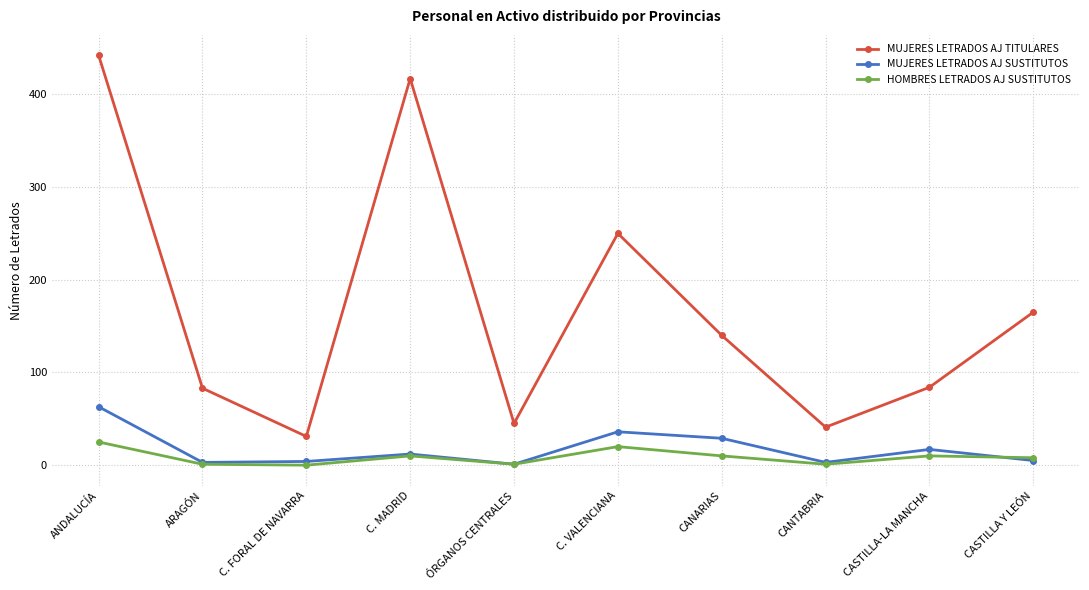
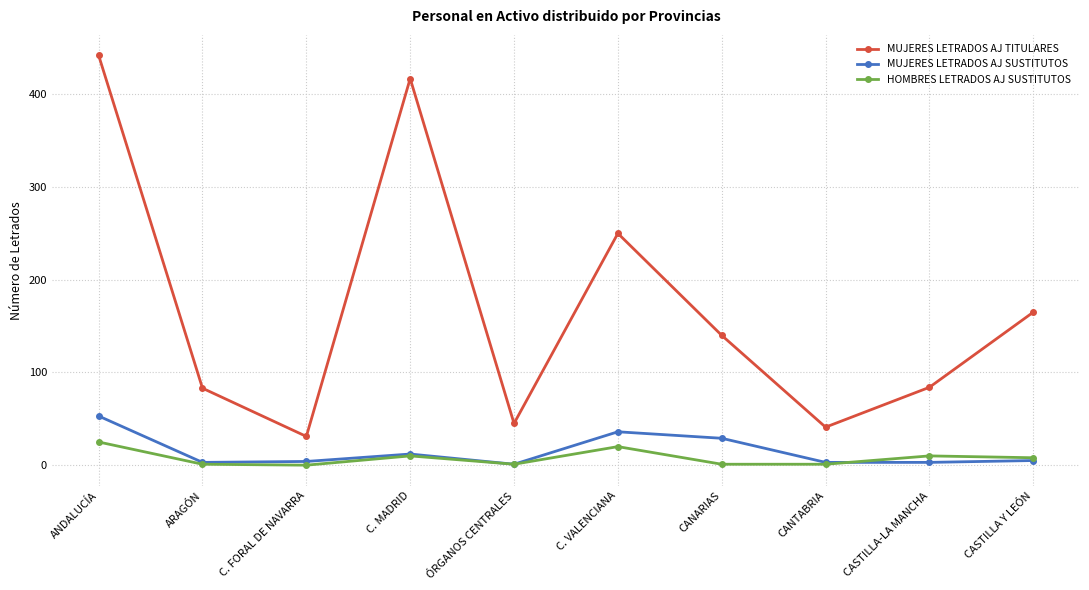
  {
    "MUJERES LETRADOS AJ TITULARES": {
      "ANDALUCÍA": 440,
      "ARAGÓN": 80,
      "C. FORAL DE NAVARRA": 30,
      "C. MADRID": 420,
      "ÓRGANOS CENTRALES": 50,
      "C. VALENCIANA": 250,
      "CANARIAS": 140,
      "CANTABRIA": 40,
      "CASTILLA-LA MANCHA": 80,
      "CASTILLA Y LEÓN": 170
    },
    "MUJERES LETRADOS AJ SUSTITUTOS": {
-     "ANDALUCÍA": 60,
+     "ANDALUCÍA": 50,
      "C. FORAL DE NAVARRA": 0,
      "C. VALENCIANA": 40,
      "CANARIAS": 30,
-     "CASTILLA-LA MANCHA": 20,
+     "CASTILLA-LA MANCHA": 0,
      "CASTILLA Y LEÓN": 10
    },
    "HOMBRES LETRADOS AJ SUSTITUTOS": {
      "ANDALUCÍA": 30,
      "C. FORAL DE NAVARRA": 0,
      "C. VALENCIANA": 20,
-     "CANARIAS": 10,
+     "CANARIAS": 0,
      "CASTILLA-LA MANCHA": 10,
      "CASTILLA Y LEÓN": 10
    }
  }
